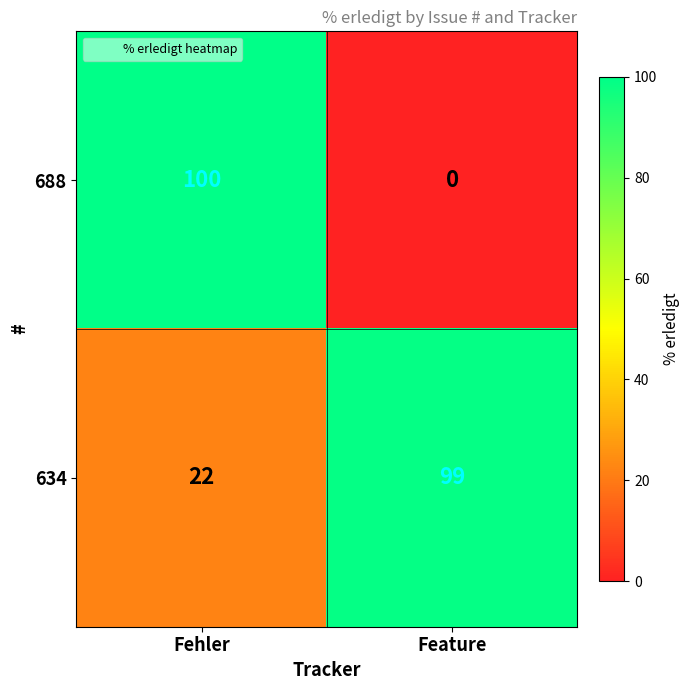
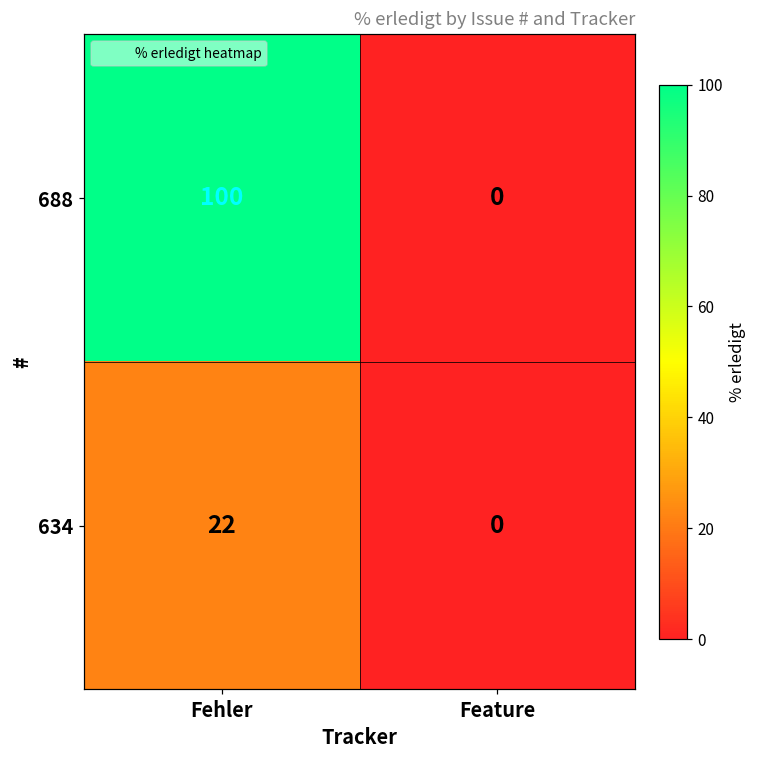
  {
    "688": {
      "Fehler": 100,
      "Feature": 0
    },
    "634": {
      "Fehler": 22,
-     "Feature": 99
+     "Feature": 0
    }
  }
